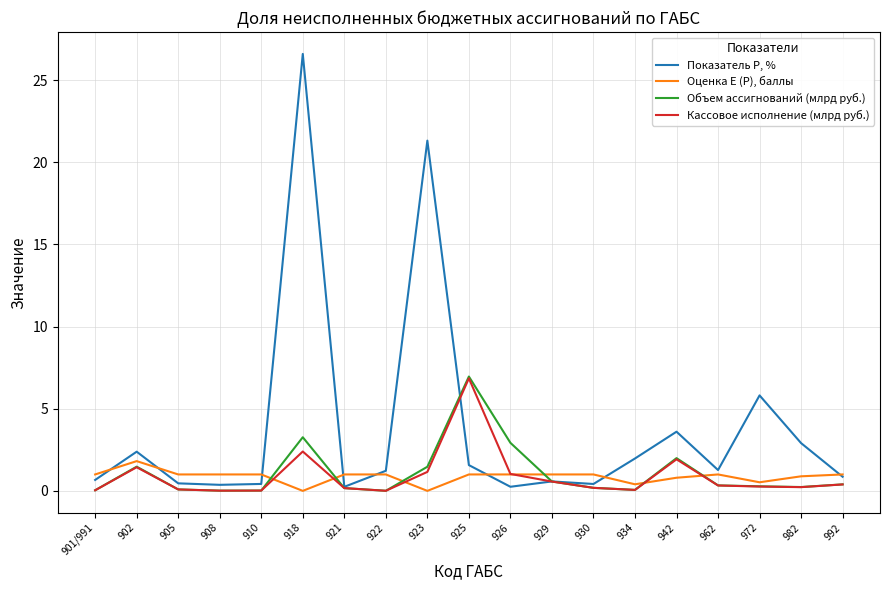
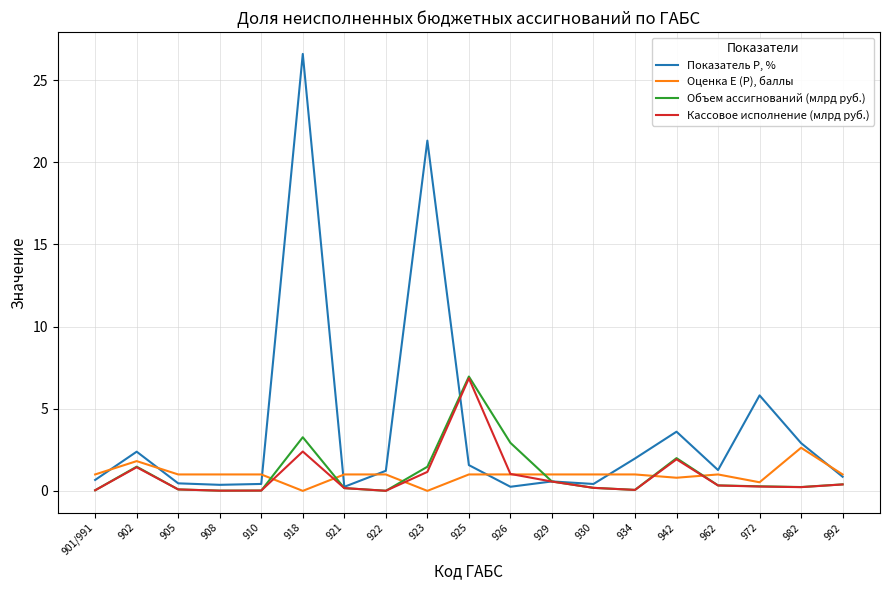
  {
    "Показатель P, %": {
      "901/991": 0.7,
      "902": 2.4,
      "905": 0.5,
      "908": 0.4,
      "910": 0.4,
      "918": 26.6,
      "922": 1.2,
      "923": 21.3,
      "925": 1.6,
      "926": 0.3,
      "930": 0.4,
      "934": 2.0,
      "942": 3.6,
      "962": 1.3,
      "972": 5.8,
      "982": 2.9
    },
    "Оценка E (P), баллы": {
      "901/991": 1.0,
      "902": 1.8,
      "905": 1.0,
      "908": 1.0,
      "910": 1.0,
      "918": 0.0,
      "921": 1.0,
      "922": 1.0,
      "923": 0.0,
      "925": 1.0,
      "929": 1.0,
      "930": 1.0,
-     "934": 0.4,
+     "934": 1.0,
      "942": 0.8,
      "962": 1.0,
      "972": 0.5,
-     "982": 0.9
+     "982": 2.6
    },
    "Объем ассигнований (млрд руб.)": {
      "918": 3.3,
      "923": 1.5,
      "926": 2.9
    },
    "Кассовое исполнение (млрд руб.)": {
      "918": 2.4,
      "923": 1.2
    }
  }
